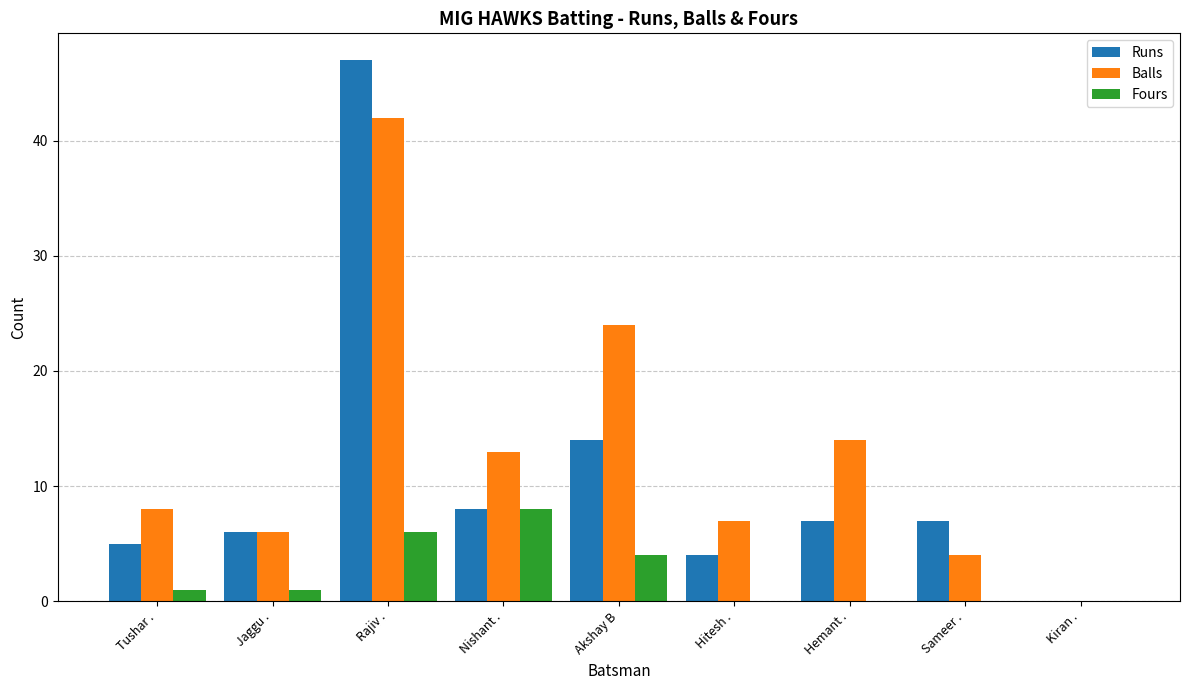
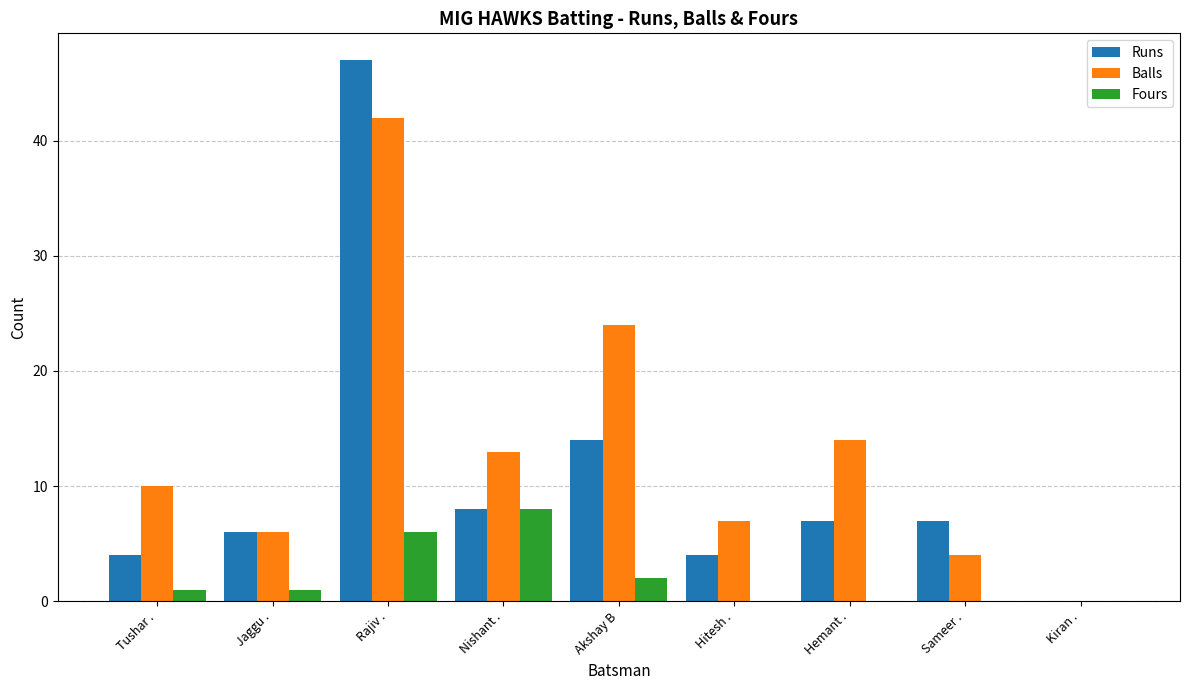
  {
    "Runs": {
-     "Tushar .": 5,
+     "Tushar .": 4,
      "Jaggu .": 6,
      "Rajiv .": 47,
      "Nishant .": 8,
      "Akshay B": 14,
      "Hitesh .": 4,
      "Hemant .": 7,
      "Sameer .": 7,
      "Kiran .": 0
    },
    "Balls": {
-     "Tushar .": 8,
+     "Tushar .": 10,
      "Jaggu .": 6,
      "Rajiv .": 42,
      "Nishant .": 13,
      "Akshay B": 24,
      "Hitesh .": 7,
      "Hemant .": 14,
      "Sameer .": 4,
      "Kiran .": 0
    },
    "Fours": {
      "Tushar .": 1,
      "Jaggu .": 1,
      "Rajiv .": 6,
      "Nishant .": 8,
-     "Akshay B": 4,
+     "Akshay B": 2,
      "Hitesh .": 0,
      "Hemant .": 0,
      "Sameer .": 0,
      "Kiran .": 0
    }
  }
